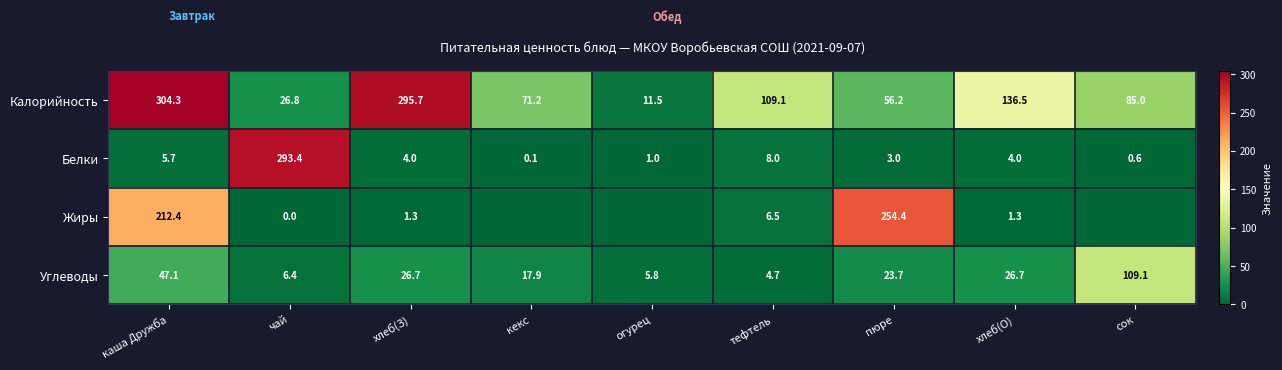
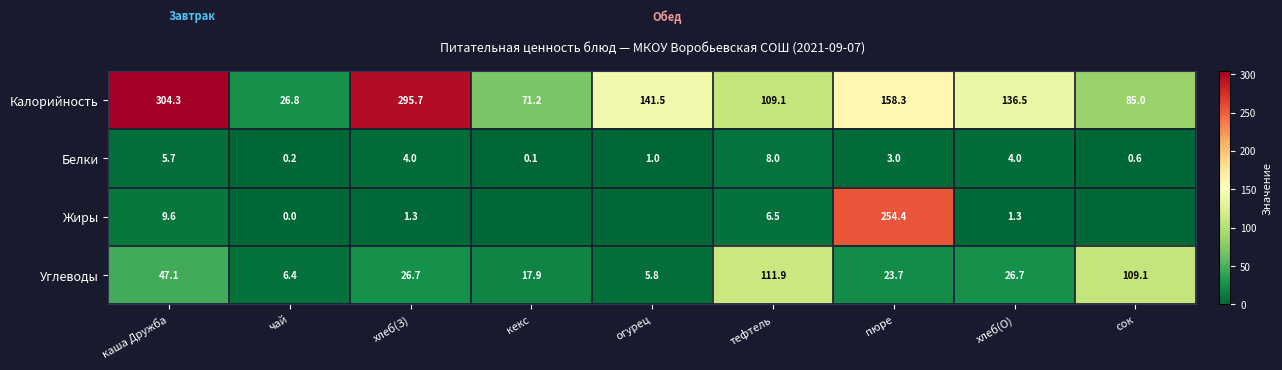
  {
    "Калорийность": {
      "каша Дружба": 304.3,
      "чай": 26.8,
      "хлеб(З)": 295.7,
      "кекс": 71.2,
-     "огурец": 11.5,
+     "огурец": 141.5,
      "тефтель": 109.1,
-     "пюре": 56.2,
+     "пюре": 158.3,
      "хлеб(О)": 136.5,
      "сок": 85.0
    },
    "Белки": {
      "каша Дружба": 5.7,
-     "чай": 293.4,
+     "чай": 0.2,
      "хлеб(З)": 4.0,
      "кекс": 0.1,
      "огурец": 1.0,
      "тефтель": 8.0,
      "пюре": 3.0,
      "хлеб(О)": 4.0,
      "сок": 0.6
    },
    "Жиры": {
-     "каша Дружба": 212.4,
+     "каша Дружба": 9.6,
      "чай": 0.0,
      "хлеб(З)": 1.3,
      "тефтель": 6.5,
      "пюре": 254.4,
      "хлеб(О)": 1.3
    },
    "Углеводы": {
      "каша Дружба": 47.1,
      "чай": 6.4,
      "хлеб(З)": 26.7,
      "кекс": 17.9,
      "огурец": 5.8,
-     "тефтель": 4.7,
+     "тефтель": 111.9,
      "пюре": 23.7,
      "хлеб(О)": 26.7,
      "сок": 109.1
    }
  }
